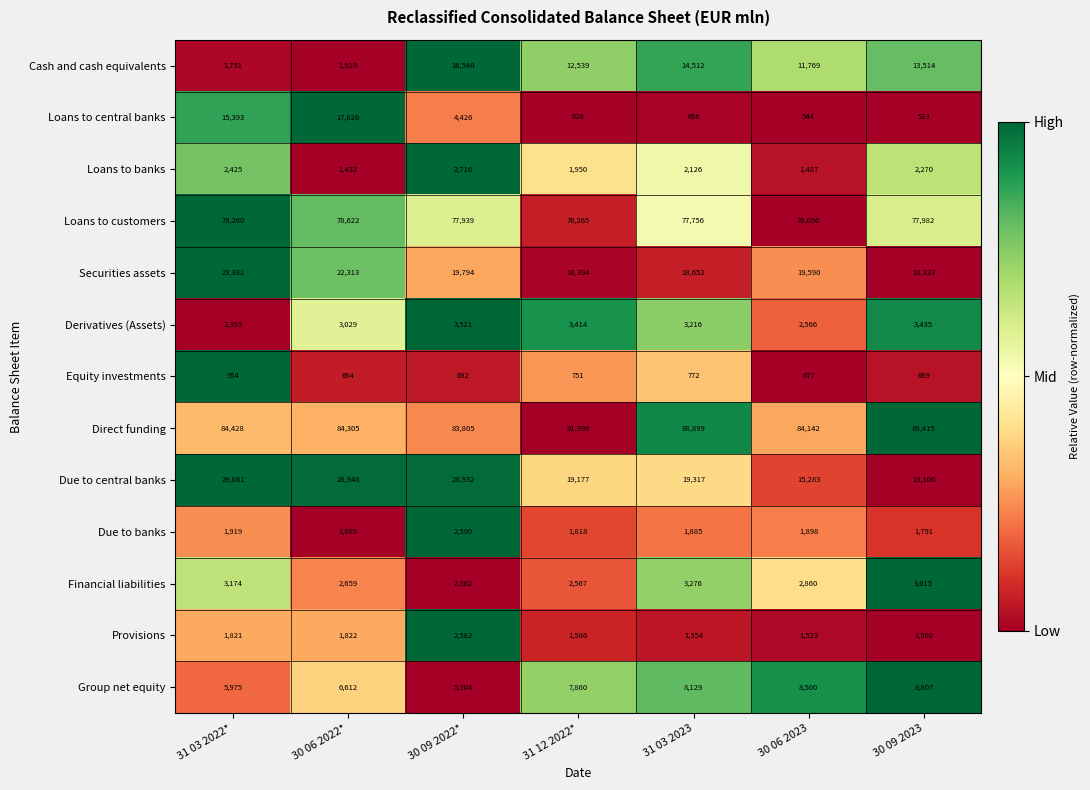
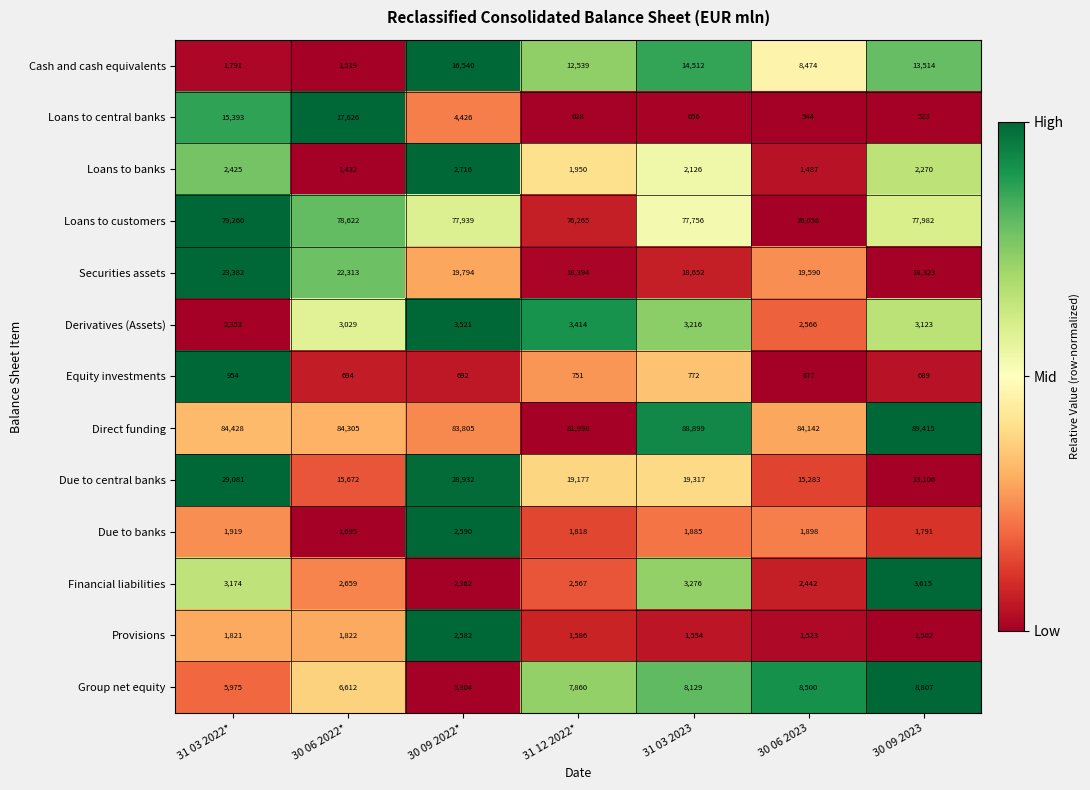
  {
    "Cash and cash equivalents": {
      "31 03 2022*": "1,791",
      "30 06 2022*": "1,519",
      "30 09 2022*": "16,540",
      "31 12 2022*": "12,539",
      "31 03 2023": "14,512",
-     "30 06 2023": "11,769",
+     "30 06 2023": "8,474",
      "30 09 2023": "13,514"
    },
    "Loans to central banks": {
      "31 03 2022*": "15,393",
      "30 06 2022*": "17,626",
      "30 09 2022*": "4,426",
      "31 12 2022*": "628",
      "31 03 2023": "656",
      "30 06 2023": "544",
      "30 09 2023": "523"
    },
    "Loans to banks": {
      "31 03 2022*": "2,425",
      "30 06 2022*": "1,432",
      "30 09 2022*": "2,716",
      "31 12 2022*": "1,950",
      "31 03 2023": "2,126",
      "30 06 2023": "1,487",
      "30 09 2023": "2,270"
    },
    "Loans to customers": {
      "31 03 2022*": "79,260",
      "30 06 2022*": "78,622",
      "30 09 2022*": "77,939",
      "31 12 2022*": "76,265",
      "31 03 2023": "77,756",
      "30 06 2023": "76,056",
      "30 09 2023": "77,982"
    },
    "Securities assets": {
      "31 03 2022*": "23,382",
      "30 06 2022*": "22,313",
      "30 09 2022*": "19,794",
      "31 12 2022*": "18,394",
      "31 03 2023": "18,652",
      "30 06 2023": "19,590",
      "30 09 2023": "18,323"
    },
    "Derivatives (Assets)": {
      "31 03 2022*": "2,353",
      "30 06 2022*": "3,029",
      "30 09 2022*": "3,521",
      "31 12 2022*": "3,414",
      "31 03 2023": "3,216",
      "30 06 2023": "2,566",
-     "30 09 2023": "3,435"
+     "30 09 2023": "3,123"
    },
    "Equity investments": {
      "31 03 2022*": "954",
      "30 06 2022*": "694",
      "30 09 2022*": "692",
      "31 12 2022*": "751",
      "31 03 2023": "772",
      "30 06 2023": "677",
      "30 09 2023": "689"
    },
    "Direct funding": {
      "31 03 2022*": "84,428",
      "30 06 2022*": "84,305",
      "30 09 2022*": "83,805",
      "31 12 2022*": "81,998",
      "31 03 2023": "88,899",
      "30 06 2023": "84,142",
      "30 09 2023": "89,415"
    },
    "Due to central banks": {
      "31 03 2022*": "29,081",
-     "30 06 2022*": "28,948",
+     "30 06 2022*": "15,672",
      "30 09 2022*": "28,932",
      "31 12 2022*": "19,177",
      "31 03 2023": "19,317",
      "30 06 2023": "15,283",
      "30 09 2023": "13,106"
    },
    "Due to banks": {
      "31 03 2022*": "1,919",
      "30 06 2022*": "1,695",
      "30 09 2022*": "2,590",
      "31 12 2022*": "1,818",
      "31 03 2023": "1,885",
      "30 06 2023": "1,898",
      "30 09 2023": "1,791"
    },
    "Financial liabilities": {
      "31 03 2022*": "3,174",
      "30 06 2022*": "2,659",
      "30 09 2022*": "2,362",
      "31 12 2022*": "2,567",
      "31 03 2023": "3,276",
-     "30 06 2023": "2,860",
+     "30 06 2023": "2,442",
      "30 09 2023": "3,615"
    },
    "Provisions": {
      "31 03 2022*": "1,821",
      "30 06 2022*": "1,822",
      "30 09 2022*": "2,582",
      "31 12 2022*": "1,586",
      "31 03 2023": "1,554",
      "30 06 2023": "1,523",
      "30 09 2023": "1,502"
    },
    "Group net equity": {
      "31 03 2022*": "5,975",
      "30 06 2022*": "6,612",
      "30 09 2022*": "5,304",
      "31 12 2022*": "7,860",
      "31 03 2023": "8,129",
      "30 06 2023": "8,500",
      "30 09 2023": "8,807"
    }
  }
